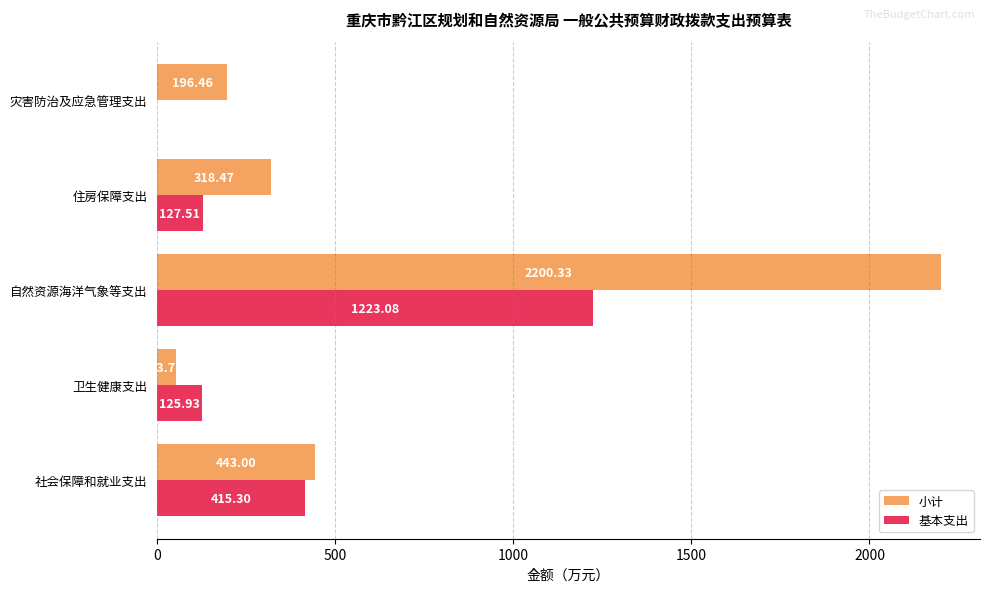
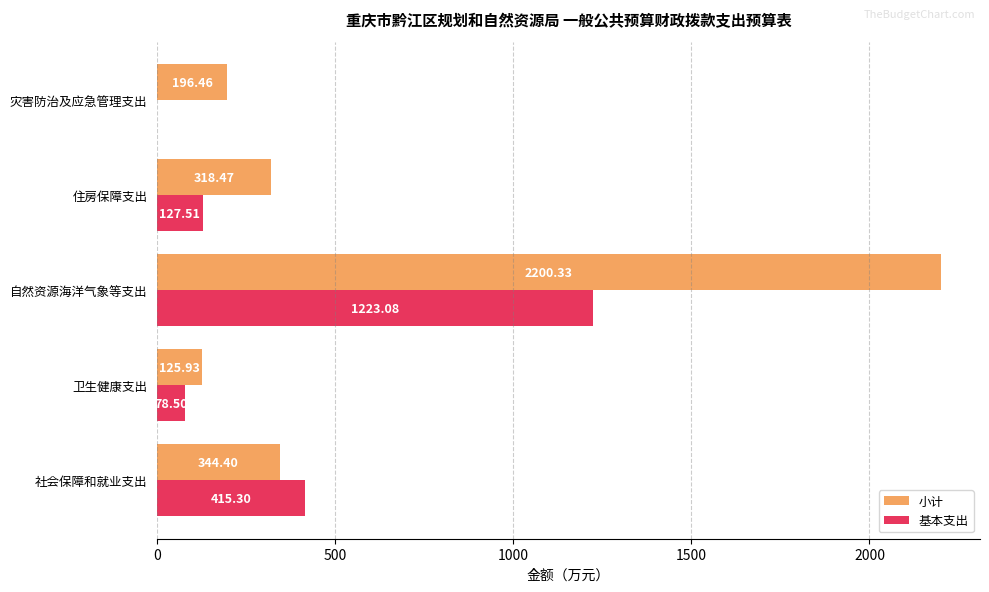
  {
    "小计": {
      "灾害防治及应急管理支出": 196.46,
      "住房保障支出": 318.47,
      "自然资源海洋气象等支出": 2200.33,
-     "卫生健康支出": 53.78,
-     "社会保障和就业支出": 443.00
+     "卫生健康支出": 125.93,
+     "社会保障和就业支出": 344.40
    },
    "基本支出": {
      "住房保障支出": 127.51,
      "自然资源海洋气象等支出": 1223.08,
-     "卫生健康支出": 125.93,
+     "卫生健康支出": 78.50,
      "社会保障和就业支出": 415.30
    }
  }
